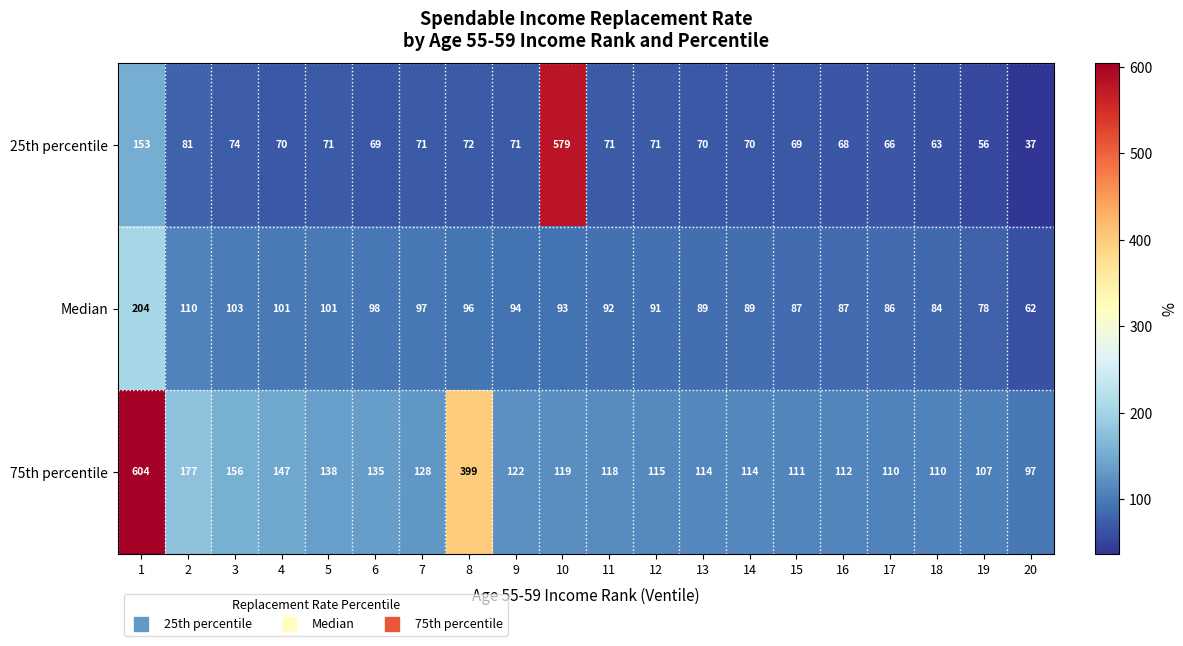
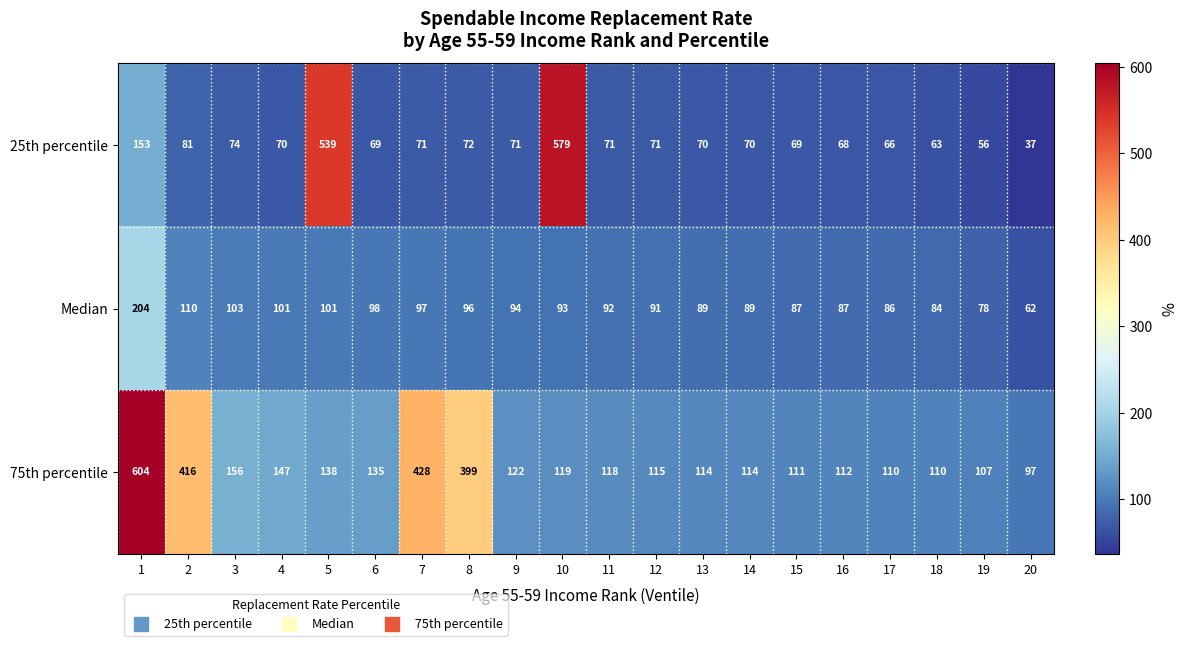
  {
    "25th percentile": {
      "1": 153,
      "2": 81,
      "3": 74,
      "4": 70,
-     "5": 71,
+     "5": 539,
      "6": 69,
      "7": 71,
      "8": 72,
      "9": 71,
      "10": 579,
      "11": 71,
      "12": 71,
      "13": 70,
      "14": 70,
      "15": 69,
      "16": 68,
      "17": 66,
      "18": 63,
      "19": 56,
      "20": 37
    },
    "Median": {
      "1": 204,
      "2": 110,
      "3": 103,
      "4": 101,
      "5": 101,
      "6": 98,
      "7": 97,
      "8": 96,
      "9": 94,
      "10": 93,
      "11": 92,
      "12": 91,
      "13": 89,
      "14": 89,
      "15": 87,
      "16": 87,
      "17": 86,
      "18": 84,
      "19": 78,
      "20": 62
    },
    "75th percentile": {
      "1": 604,
-     "2": 177,
+     "2": 416,
      "3": 156,
      "4": 147,
      "5": 138,
      "6": 135,
-     "7": 128,
+     "7": 428,
      "8": 399,
      "9": 122,
      "10": 119,
      "11": 118,
      "12": 115,
      "13": 114,
      "14": 114,
      "15": 111,
      "16": 112,
      "17": 110,
      "18": 110,
      "19": 107,
      "20": 97
    }
  }
